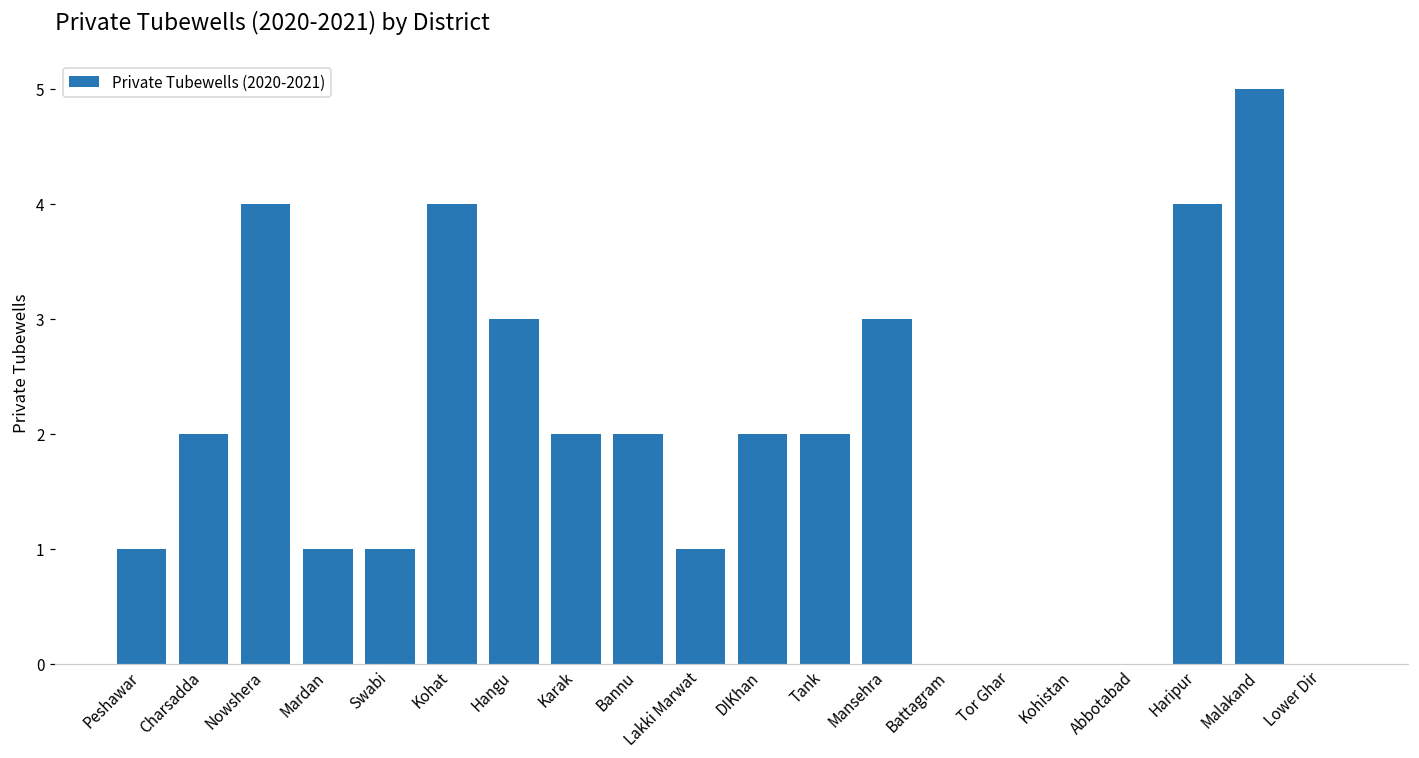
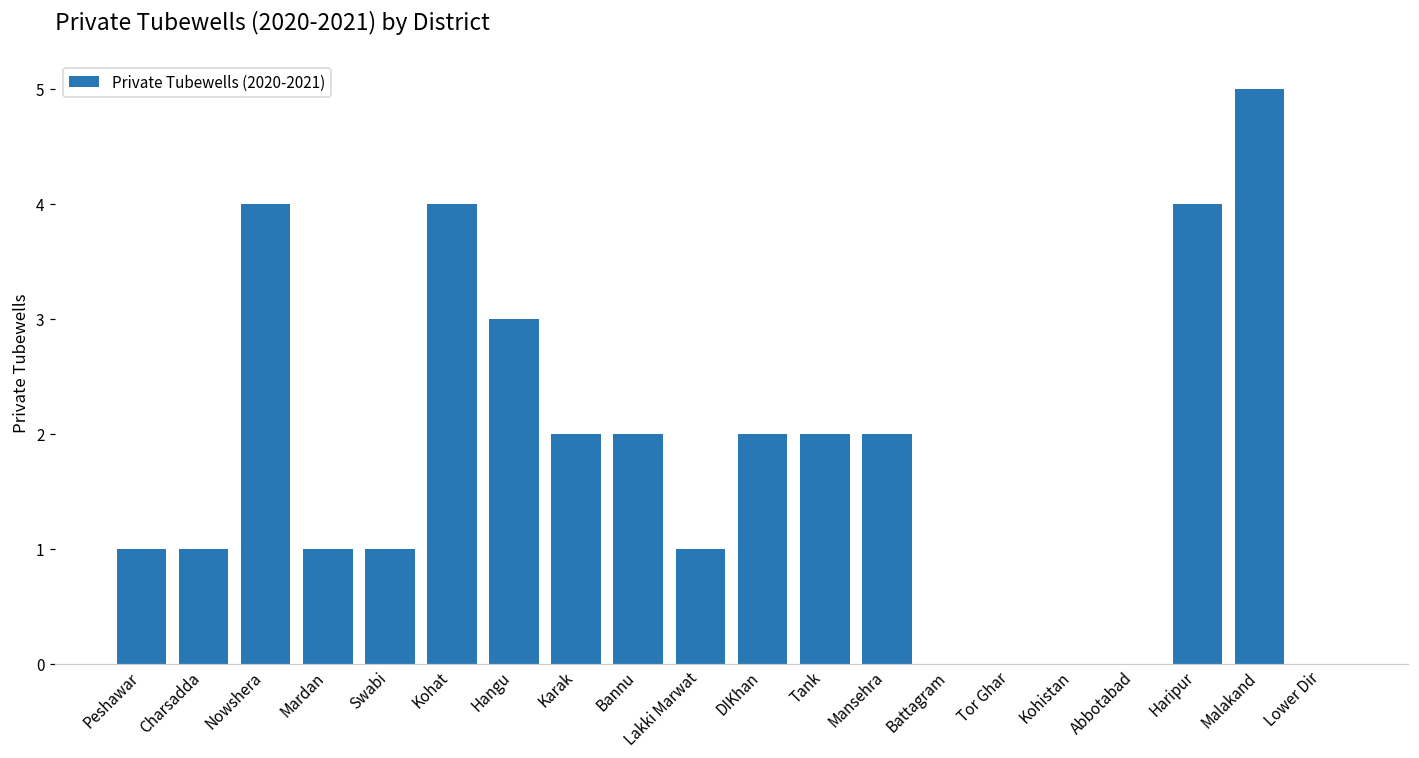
  {
    "Peshawar": 1,
-   "Charsadda": 2,
+   "Charsadda": 1,
    "Nowshera": 4,
    "Mardan": 1,
    "Swabi": 1,
    "Kohat": 4,
    "Hangu": 3,
    "Karak": 2,
    "Bannu": 2,
    "Lakki Marwat": 1,
    "DIKhan": 2,
    "Tank": 2,
-   "Mansehra": 3,
+   "Mansehra": 2,
    "Battagram": 0,
    "Tor Ghar": 0,
    "Kohistan": 0,
    "Abbotabad": 0,
    "Haripur": 4,
    "Malakand": 5,
    "Lower Dir": 0
  }
